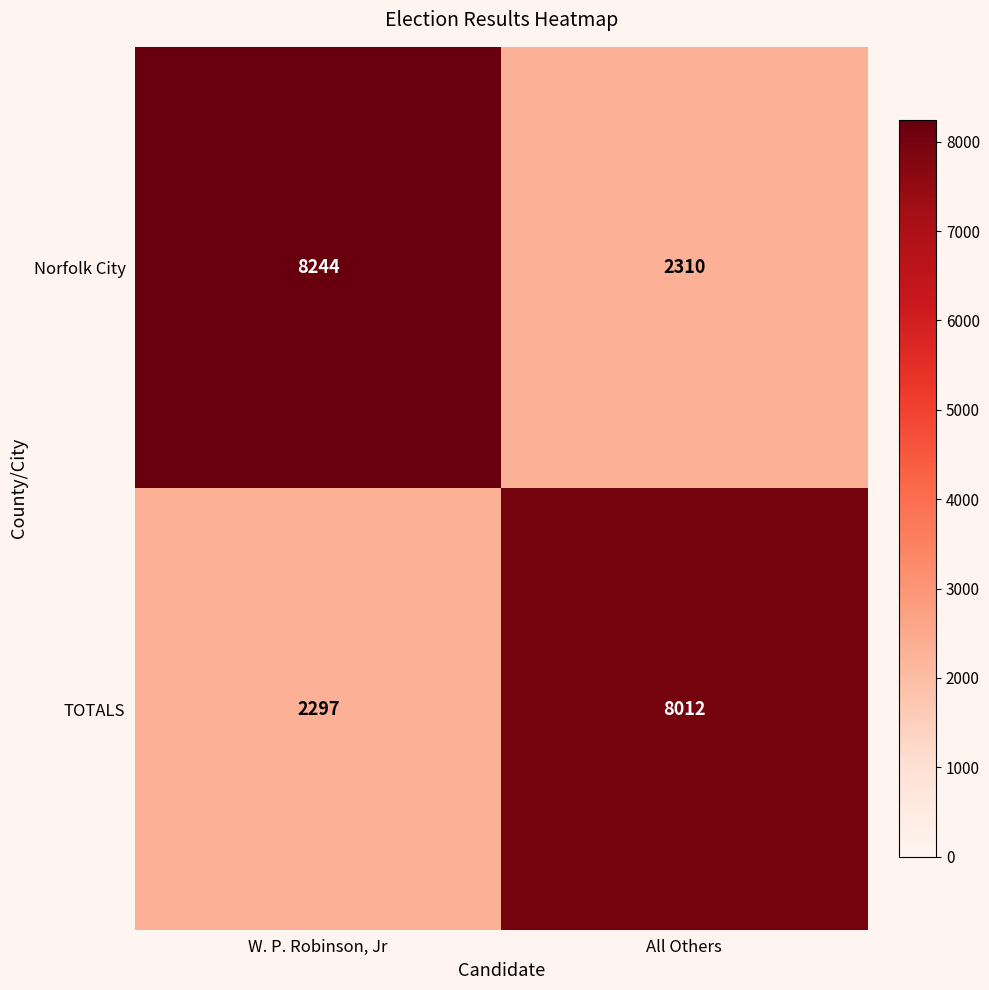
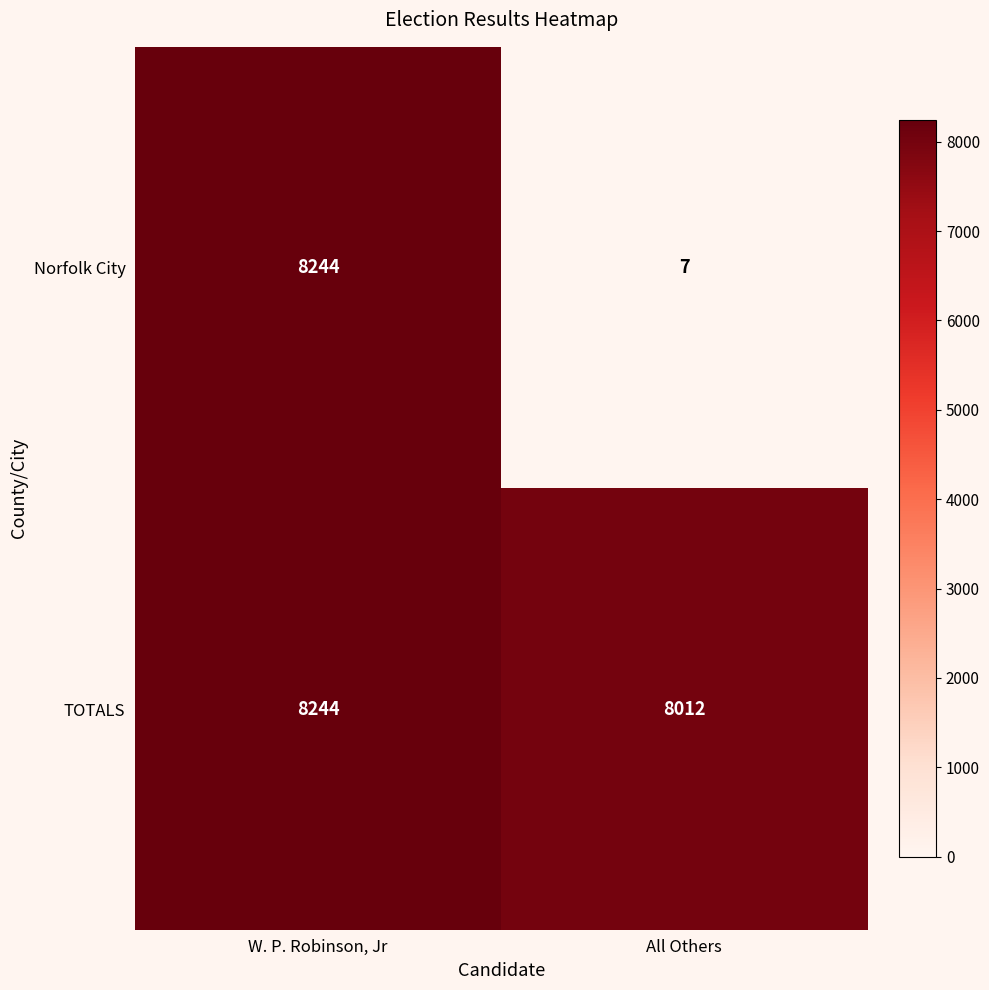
  {
    "Norfolk City": {
      "W. P. Robinson, Jr": 8244,
-     "All Others": 2310
+     "All Others": 7
    },
    "TOTALS": {
-     "W. P. Robinson, Jr": 2297,
+     "W. P. Robinson, Jr": 8244,
      "All Others": 8012
    }
  }
